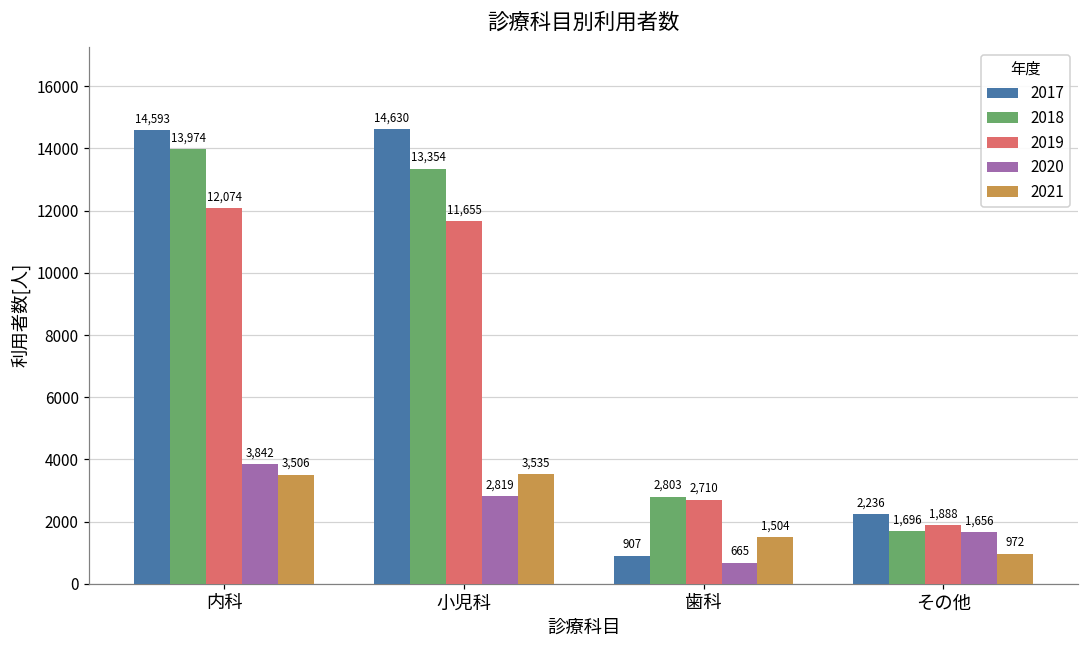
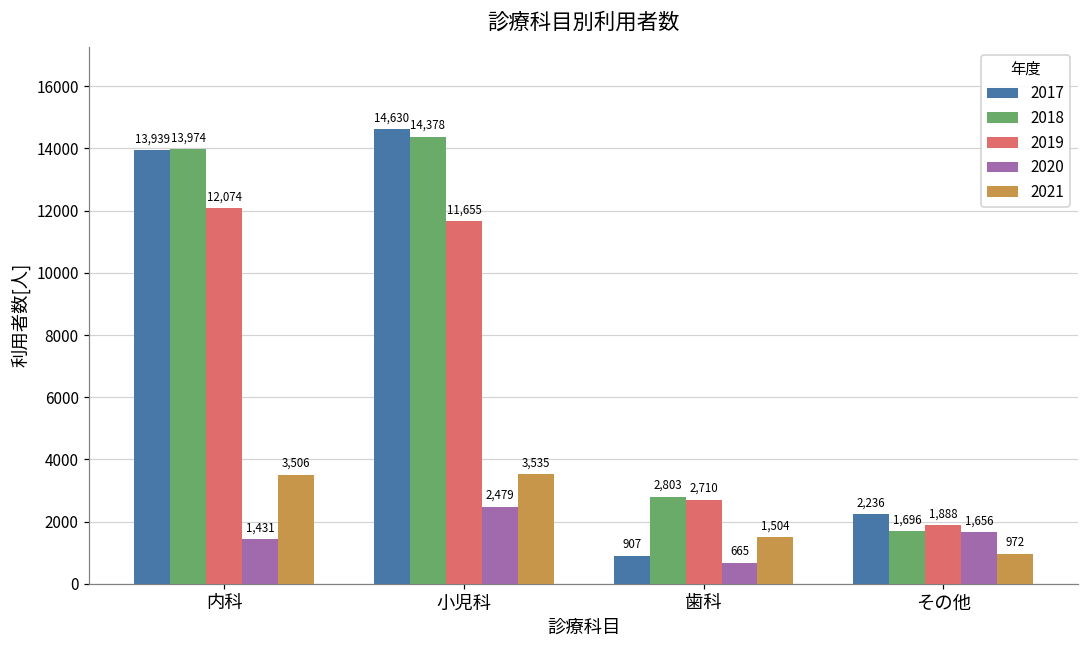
  {
    "2017": {
-     "内科": "14,593",
+     "内科": "13,939",
      "小児科": "14,630",
      "歯科": "907",
      "その他": "2,236"
    },
    "2018": {
      "内科": "13,974",
-     "小児科": "13,354",
+     "小児科": "14,378",
      "歯科": "2,803",
      "その他": "1,696"
    },
    "2020": {
-     "内科": "3,842",
-     "小児科": "2,819",
+     "内科": "1,431",
+     "小児科": "2,479",
      "歯科": "665",
      "その他": "1,656"
    }
  }
